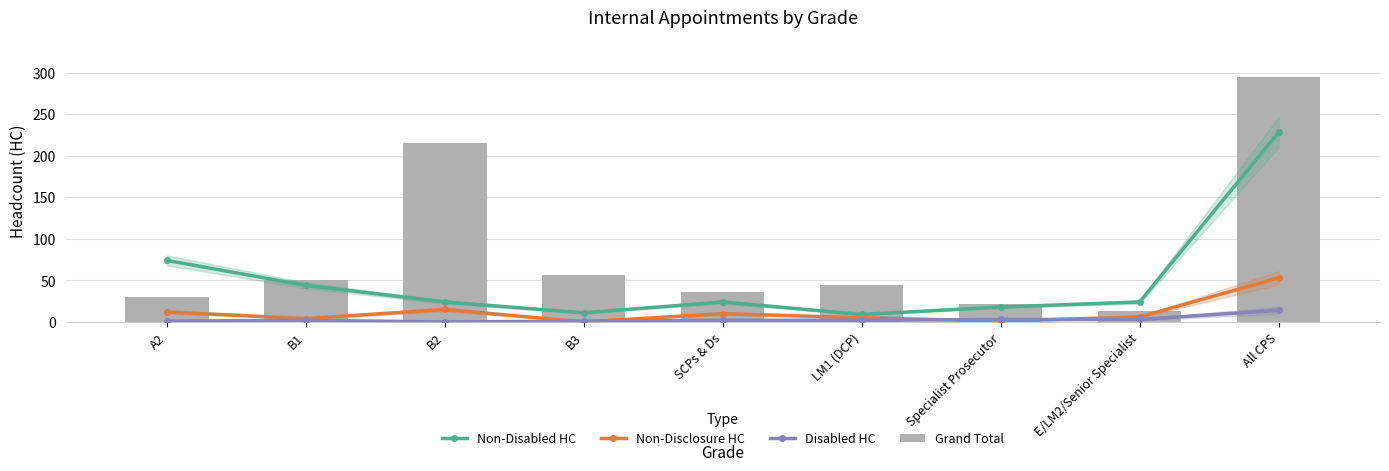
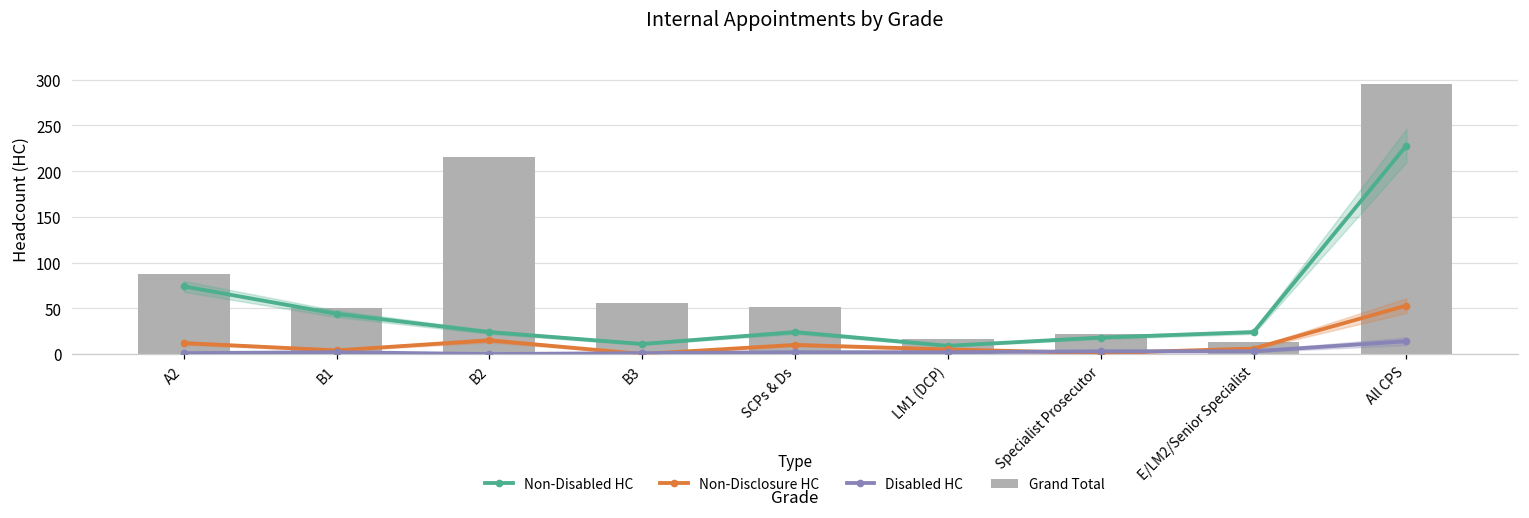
  {
    "Grand Total": {
-     "A2": 30,
+     "A2": 90,
      "B1": 50,
      "B2": 220,
      "B3": 60,
-     "SCPs & Ds": 40,
-     "LM1 (DCP)": 50,
+     "SCPs & Ds": 50,
+     "LM1 (DCP)": 20,
      "Specialist Prosecutor": 20,
      "E/LM2/Senior Specialist": 10,
      "All CPS": 300
    }
  }
